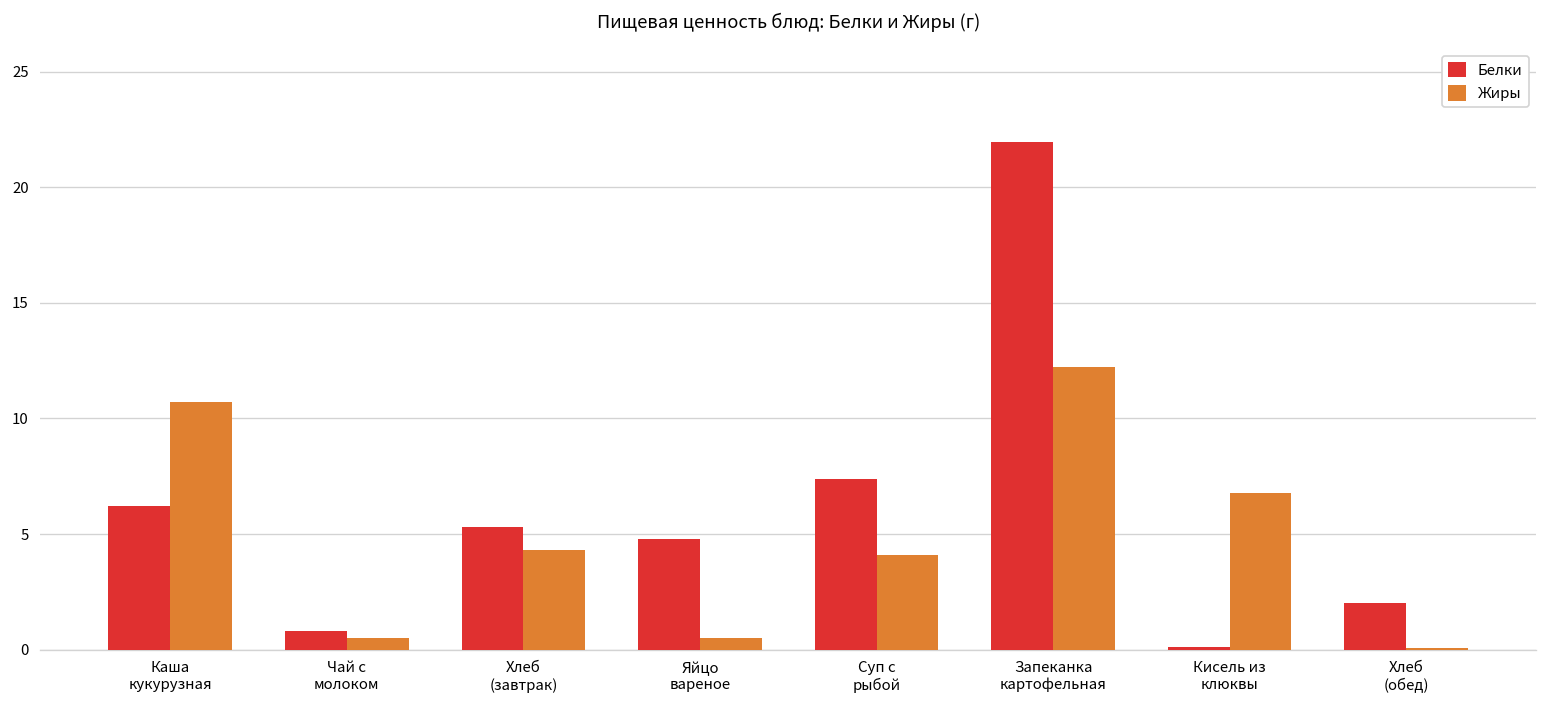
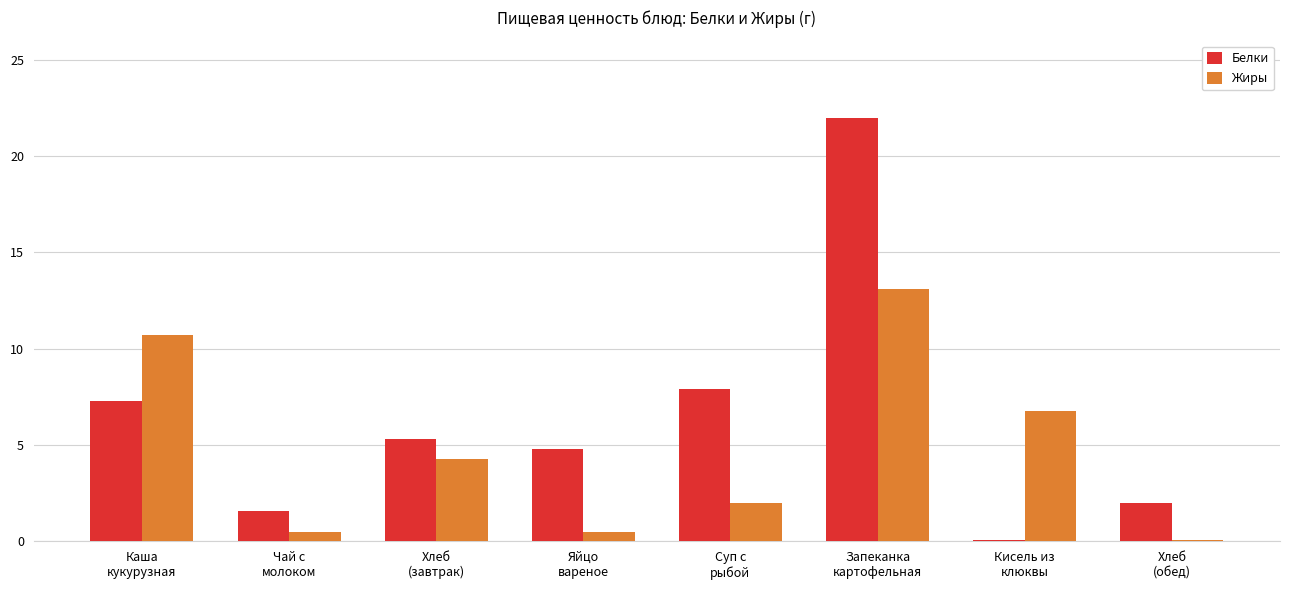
  {
    "Белки": {
-     "Каша кукурузная": 6.2,
-     "Чай с молоком": 0.8,
+     "Каша кукурузная": 7.3,
+     "Чай с молоком": 1.6,
      "Хлеб (завтрак)": 5.3,
      "Яйцо вареное": 4.8,
-     "Суп с рыбой": 7.4,
+     "Суп с рыбой": 7.9,
      "Запеканка картофельная": 22.0,
      "Хлеб (обед)": 2.0
    },
    "Жиры": {
      "Каша кукурузная": 10.7,
      "Чай с молоком": 0.5,
      "Хлеб (завтрак)": 4.3,
      "Яйцо вареное": 0.5,
-     "Суп с рыбой": 4.1,
-     "Запеканка картофельная": 12.2,
+     "Суп с рыбой": 2.0,
+     "Запеканка картофельная": 13.1,
      "Кисель из клюквы": 6.8
    }
  }
